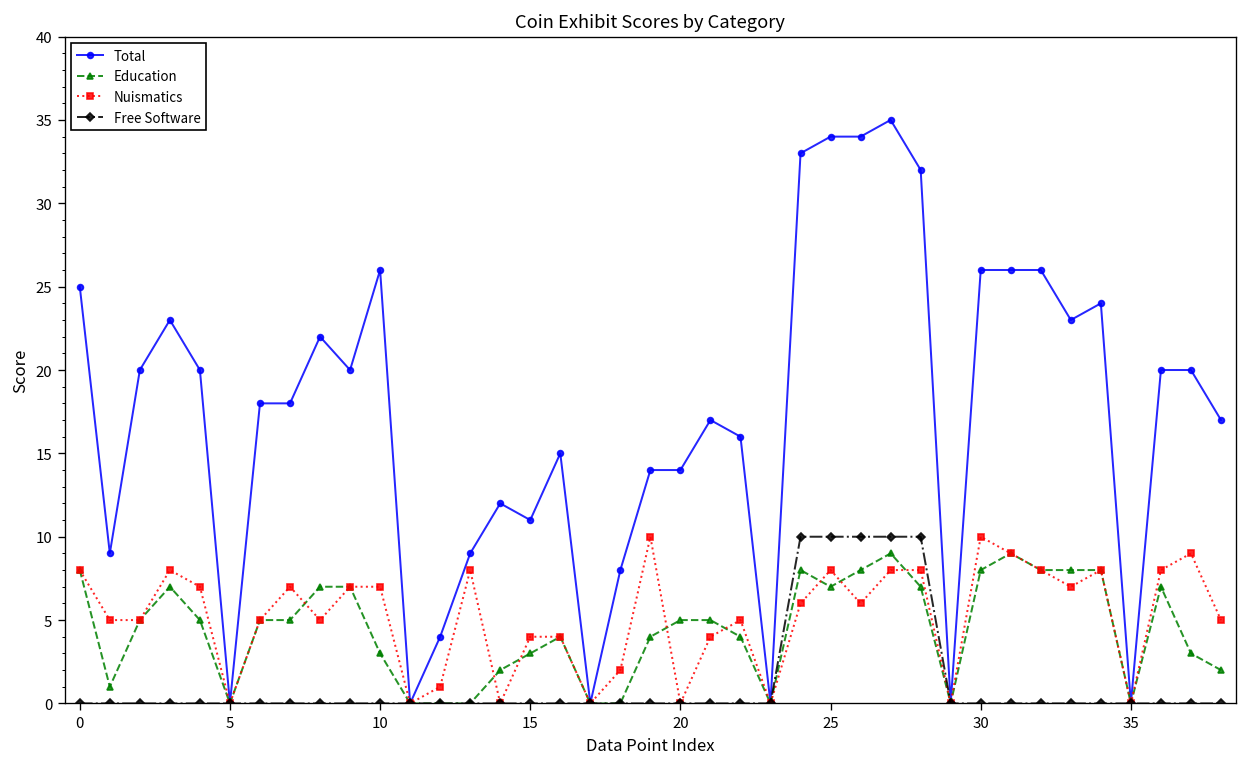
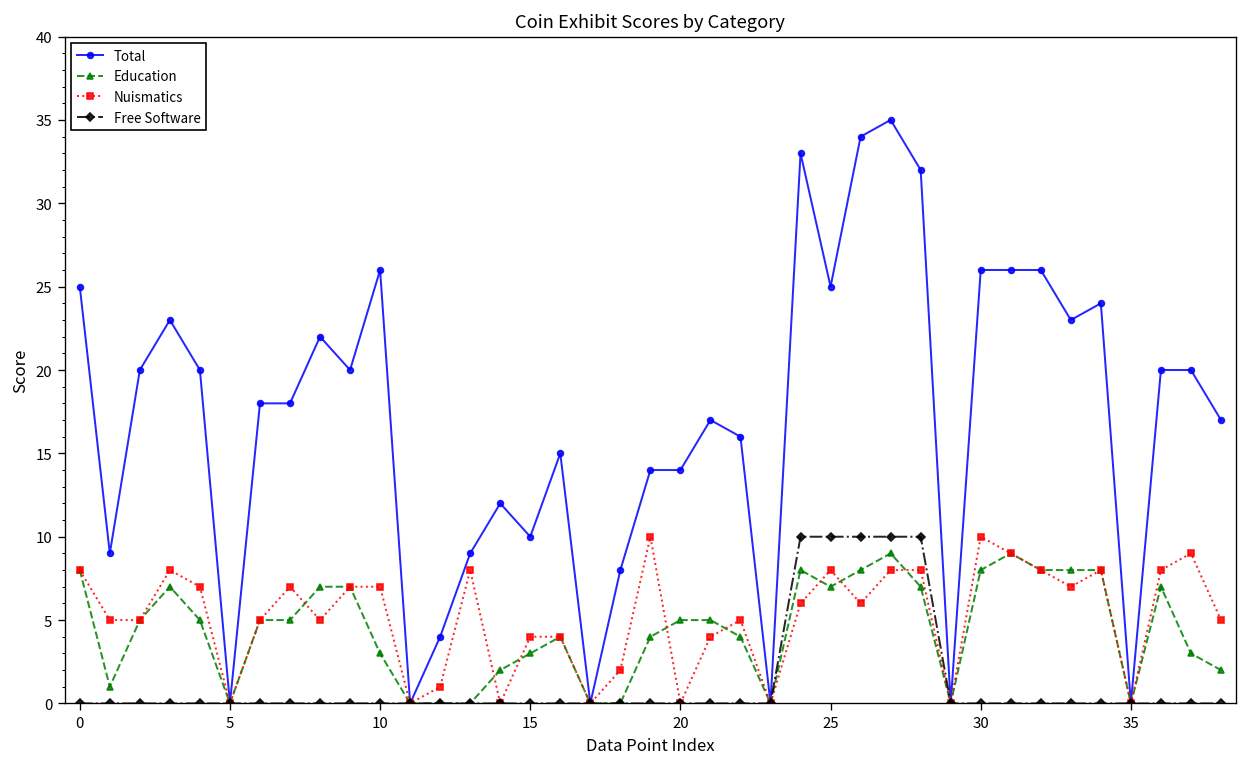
  {
    "Total": {
      "0": 25,
      "10": 26,
-     "15": 11,
+     "15": 10,
      "20": 14,
-     "25": 34,
+     "25": 25,
      "30": 26
    },
    "Education": {
      "10": 3,
      "15": 3,
      "20": 5,
      "25": 7,
      "30": 8
    },
    "Nuismatics": {
      "10": 7,
      "15": 4,
      "25": 8,
      "30": 10
    },
    "Free Software": {
      "0": 0,
      "10": 0,
      "15": 0,
      "25": 10,
      "30": 0
    }
  }
